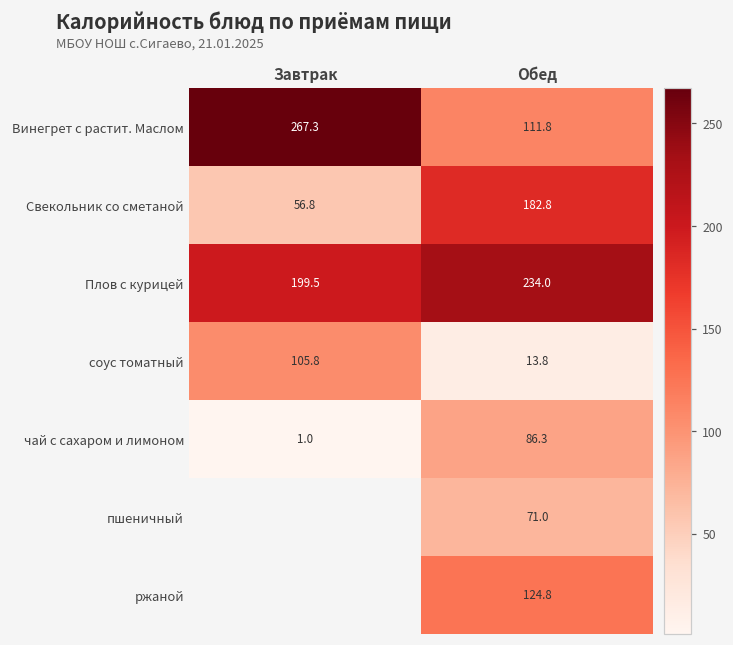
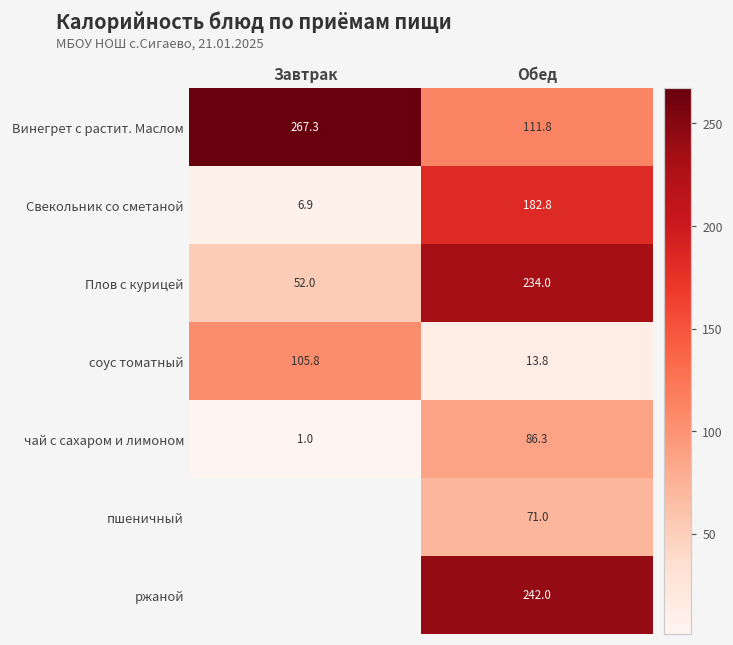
  {
    "Винегрет с растит. Маслом": {
      "Завтрак": 267.3,
      "Обед": 111.8
    },
    "Свекольник со сметаной": {
-     "Завтрак": 56.8,
+     "Завтрак": 6.9,
      "Обед": 182.8
    },
    "Плов с курицей": {
-     "Завтрак": 199.5,
+     "Завтрак": 52.0,
      "Обед": 234.0
    },
    "соус томатный": {
      "Завтрак": 105.8,
      "Обед": 13.8
    },
    "чай с сахаром и лимоном": {
      "Завтрак": 1.0,
      "Обед": 86.3
    },
    "пшеничный": {
      "Обед": 71.0
    },
    "ржаной": {
-     "Обед": 124.8
+     "Обед": 242.0
    }
  }
